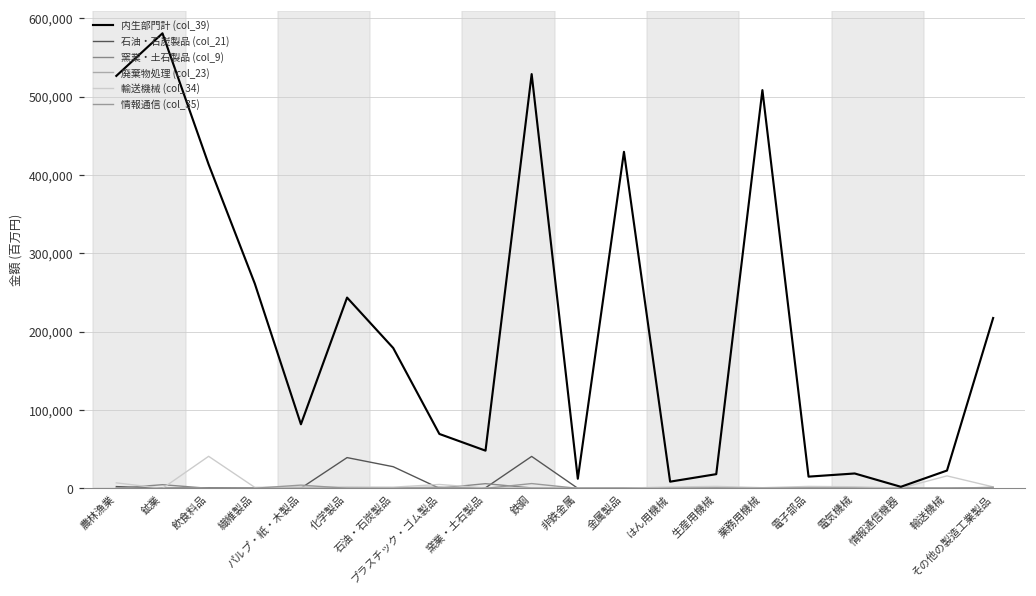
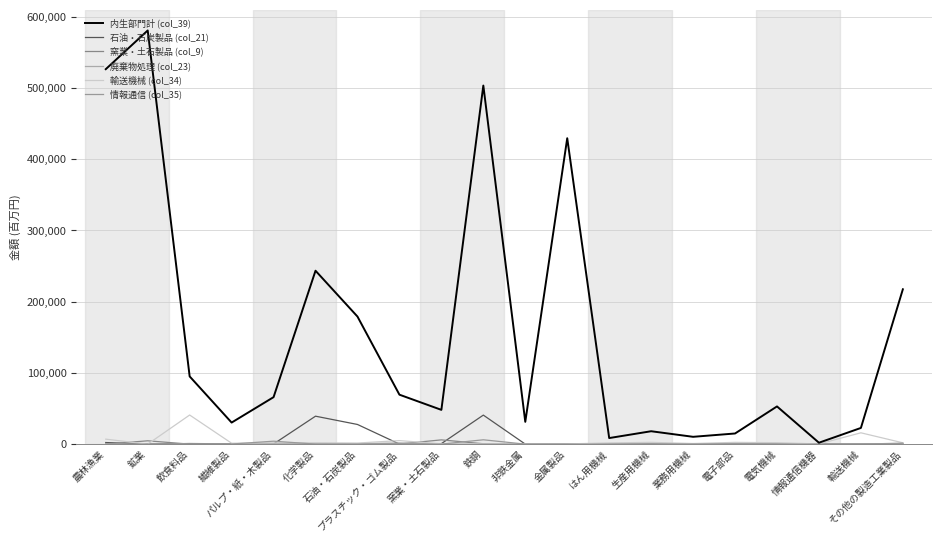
  {
    "内生部門計 (col_39)": {
      "農林漁業": "530,000",
      "鉱業": "580,000",
-     "飲食料品": "410,000",
-     "繊維製品": "260,000",
-     "パルプ・紙・木製品": "80,000",
+     "飲食料品": "100,000",
+     "繊維製品": "30,000",
+     "パルプ・紙・木製品": "70,000",
      "化学製品": "240,000",
      "石油・石炭製品": "180,000",
      "プラスチック・ゴム製品": "70,000",
      "窯業・土石製品": "50,000",
-     "鉄鋼": "530,000",
-     "非鉄金属": "10,000",
+     "鉄鋼": "500,000",
+     "非鉄金属": "30,000",
      "金属製品": "430,000",
      "はん用機械": "10,000",
      "生産用機械": "20,000",
-     "業務用機械": "510,000",
+     "業務用機械": "10,000",
      "電子部品": "10,000",
-     "電気機械": "20,000",
+     "電気機械": "50,000",
      "輸送機械": "20,000",
      "その他の製造工業製品": "220,000"
    },
    "石油・石炭製品 (col_21)": {
      "化学製品": "40,000",
      "石油・石炭製品": "30,000",
      "鉄鋼": "40,000"
    }
  }
